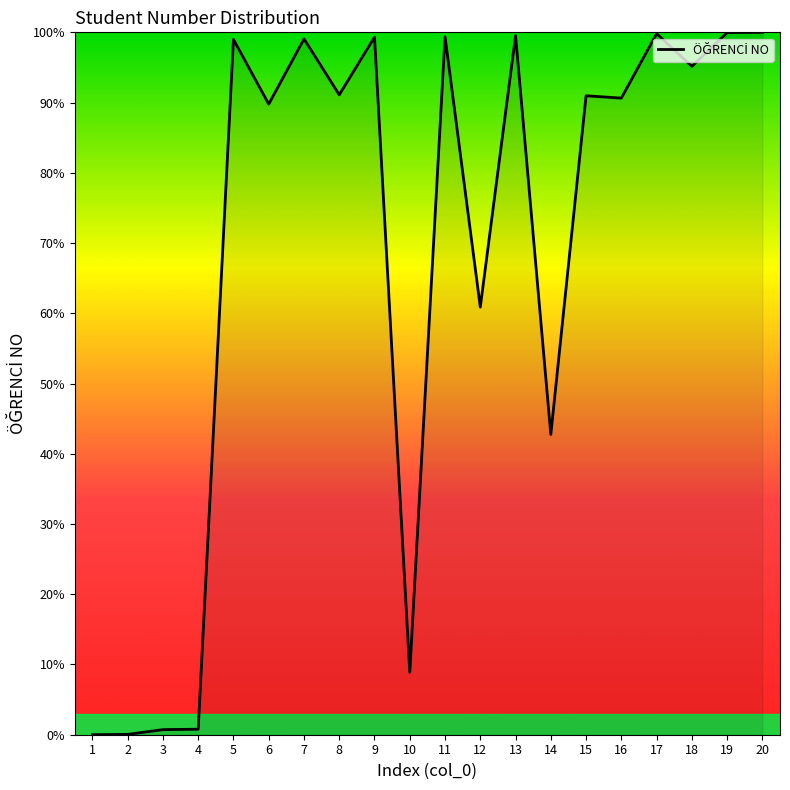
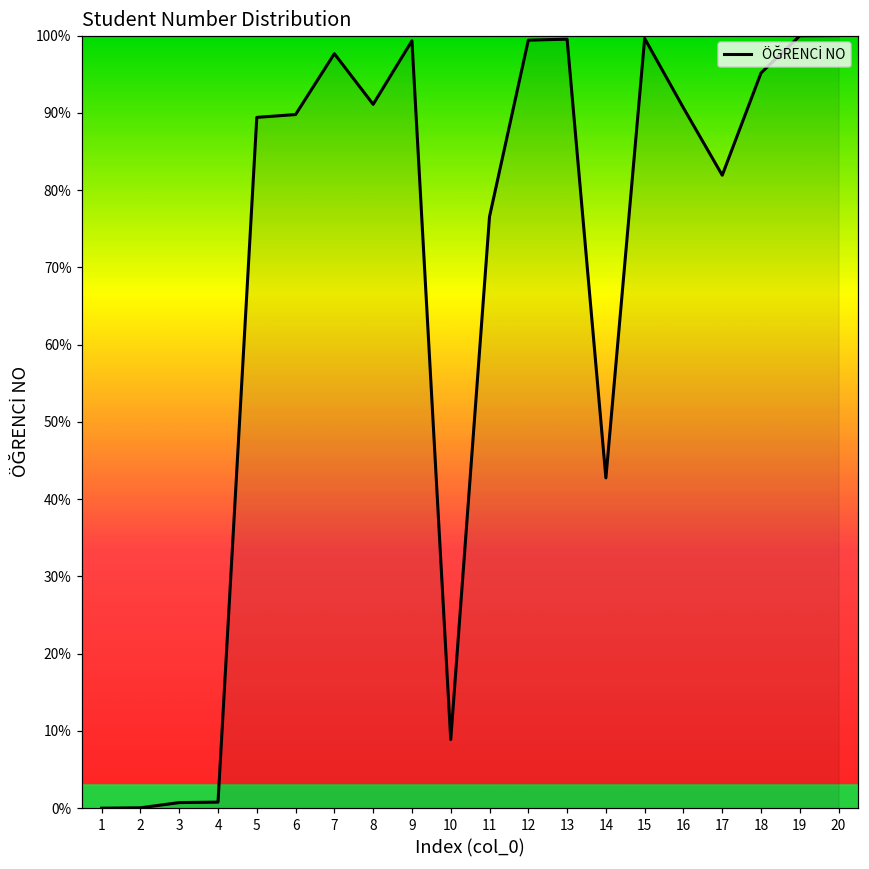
  {
-   "5": "99%",
+   "5": "89%",
    "6": "90%",
-   "7": "99%",
+   "7": "98%",
    "8": "91%",
    "9": "99%",
    "10": "9%",
-   "11": "99%",
-   "12": "61%",
+   "11": "77%",
+   "12": "99%",
    "13": "100%",
    "14": "43%",
-   "15": "91%",
+   "15": "100%",
    "16": "91%",
-   "17": "100%",
+   "17": "82%",
    "18": "95%",
    "19": "100%",
    "20": "100%"
  }
